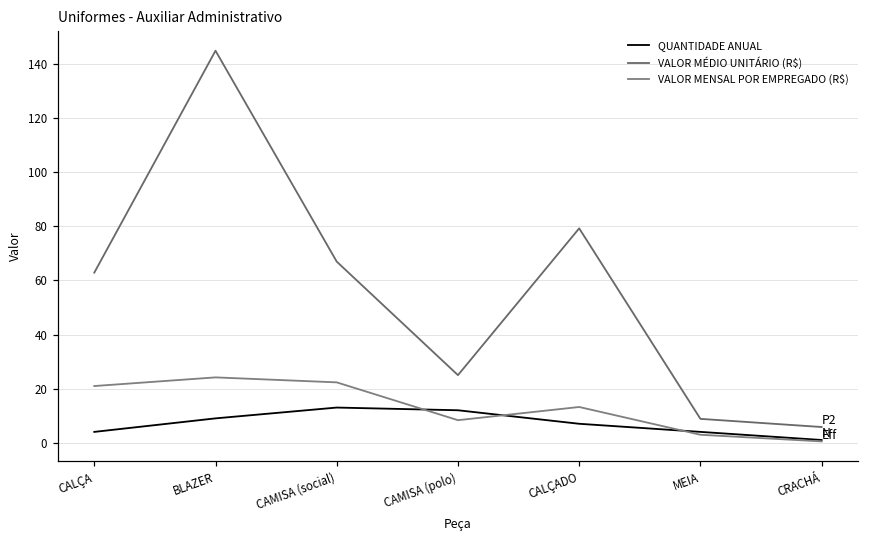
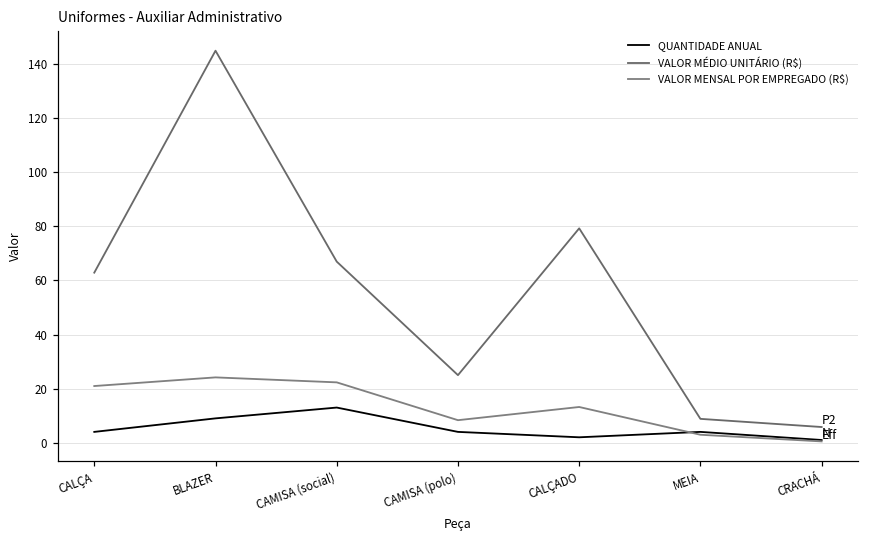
  {
    "QUANTIDADE ANUAL": {
      "CALÇA": 4,
      "BLAZER": 9,
      "CAMISA (social)": 13,
-     "CAMISA (polo)": 12,
-     "CALÇADO": 7,
+     "CAMISA (polo)": 4,
+     "CALÇADO": 2,
      "MEIA": 4
    }
  }
